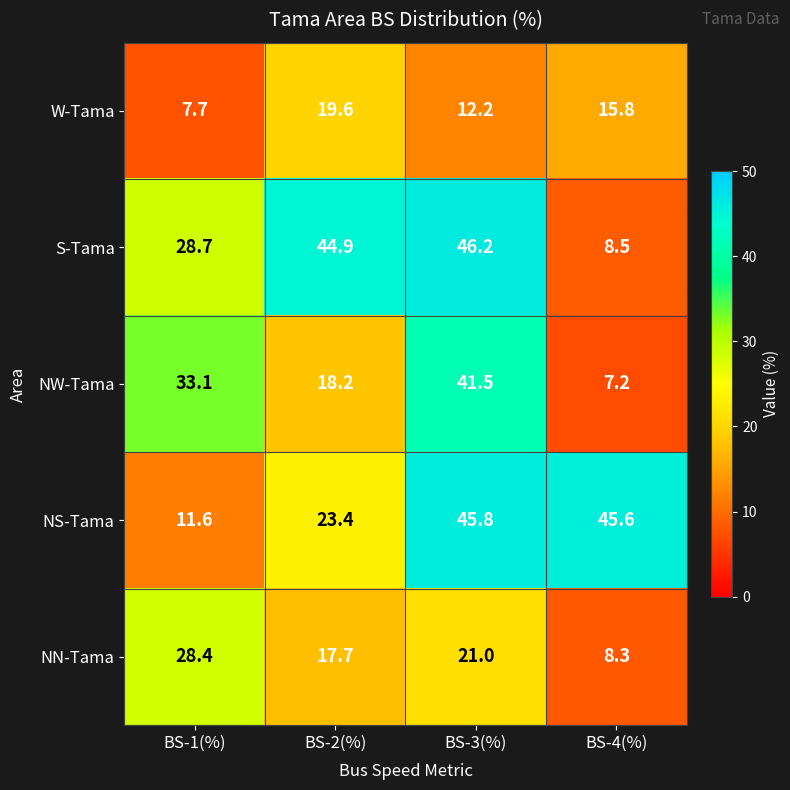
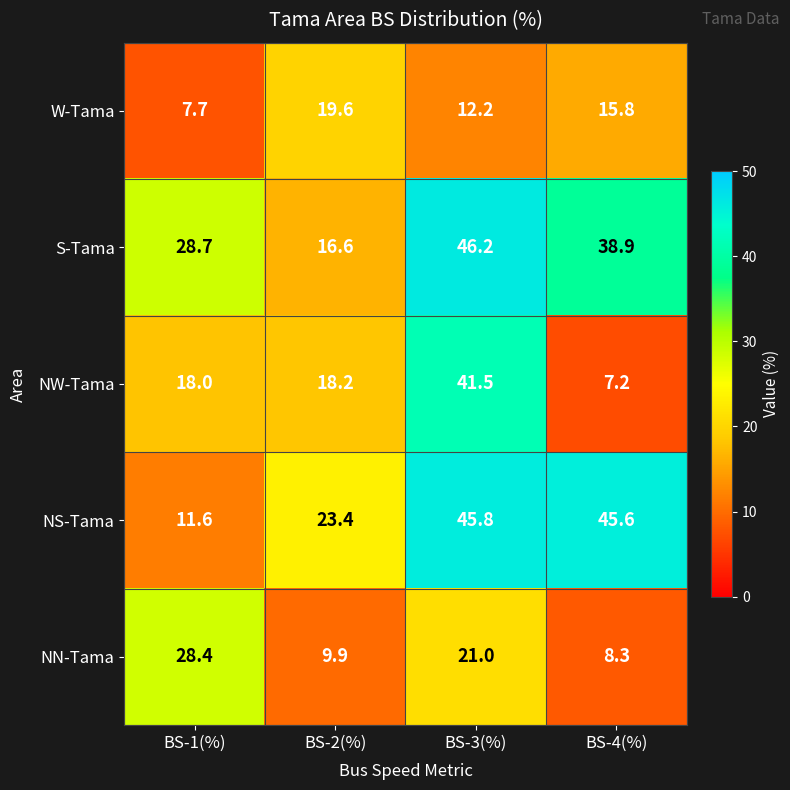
  {
    "W-Tama": {
      "BS-1(%)": 7.7,
      "BS-2(%)": 19.6,
      "BS-3(%)": 12.2,
      "BS-4(%)": 15.8
    },
    "S-Tama": {
      "BS-1(%)": 28.7,
-     "BS-2(%)": 44.9,
+     "BS-2(%)": 16.6,
      "BS-3(%)": 46.2,
-     "BS-4(%)": 8.5
+     "BS-4(%)": 38.9
    },
    "NW-Tama": {
-     "BS-1(%)": 33.1,
+     "BS-1(%)": 18.0,
      "BS-2(%)": 18.2,
      "BS-3(%)": 41.5,
      "BS-4(%)": 7.2
    },
    "NS-Tama": {
      "BS-1(%)": 11.6,
      "BS-2(%)": 23.4,
      "BS-3(%)": 45.8,
      "BS-4(%)": 45.6
    },
    "NN-Tama": {
      "BS-1(%)": 28.4,
-     "BS-2(%)": 17.7,
+     "BS-2(%)": 9.9,
      "BS-3(%)": 21.0,
      "BS-4(%)": 8.3
    }
  }
